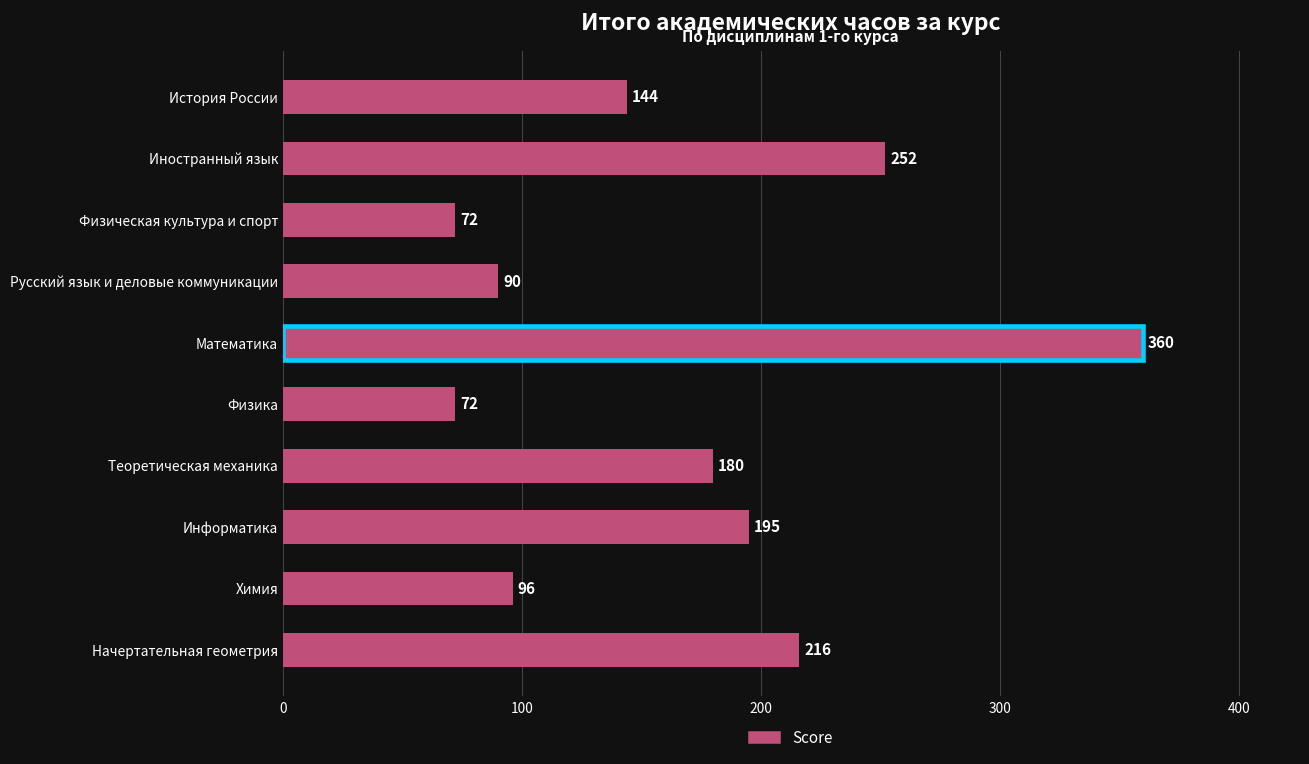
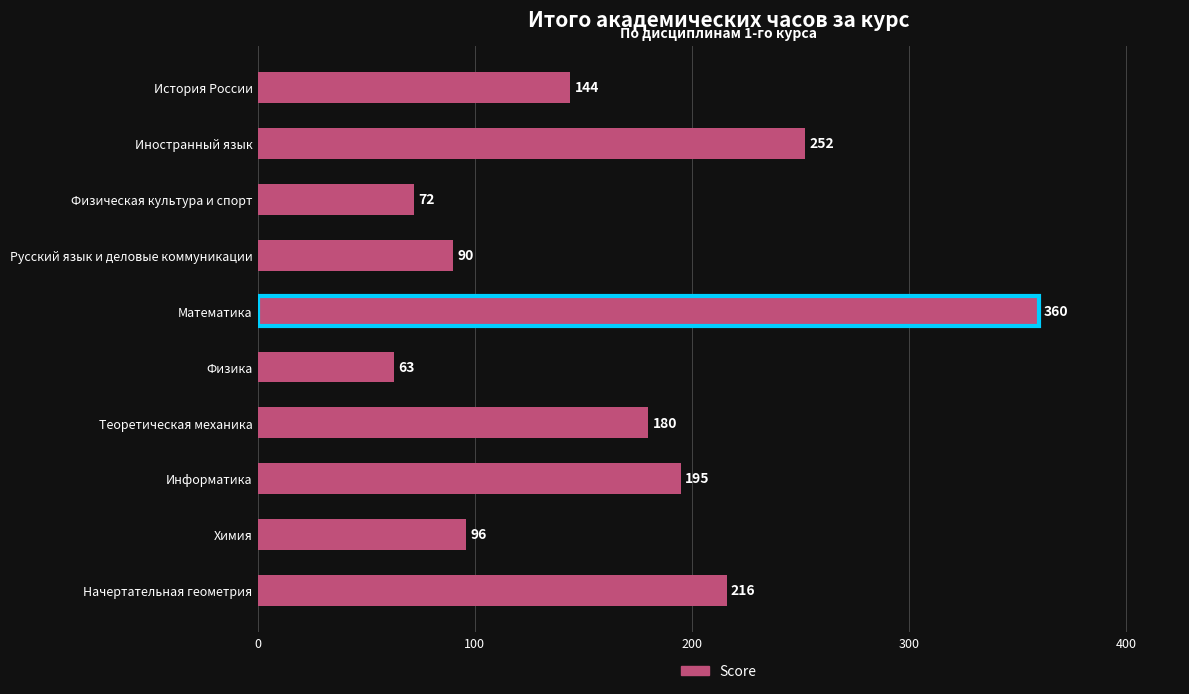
  {
    "История России": 144,
    "Иностранный язык": 252,
    "Физическая культура и спорт": 72,
    "Русский язык и деловые коммуникации": 90,
    "Математика": 360,
-   "Физика": 72,
+   "Физика": 63,
    "Теоретическая механика": 180,
    "Информатика": 195,
    "Химия": 96,
    "Начертательная геометрия": 216
  }
